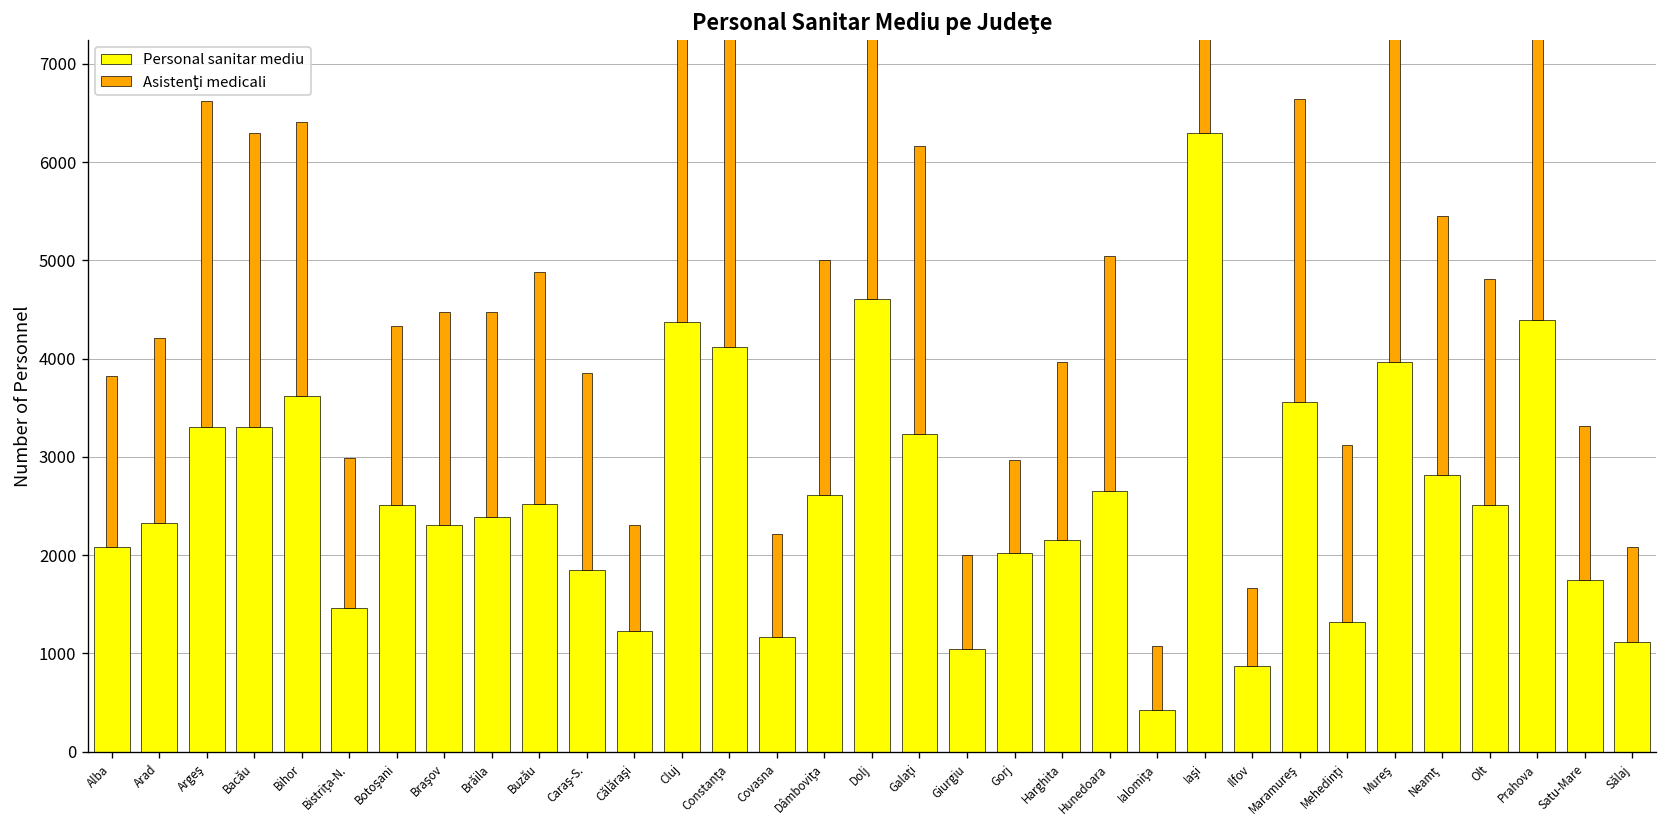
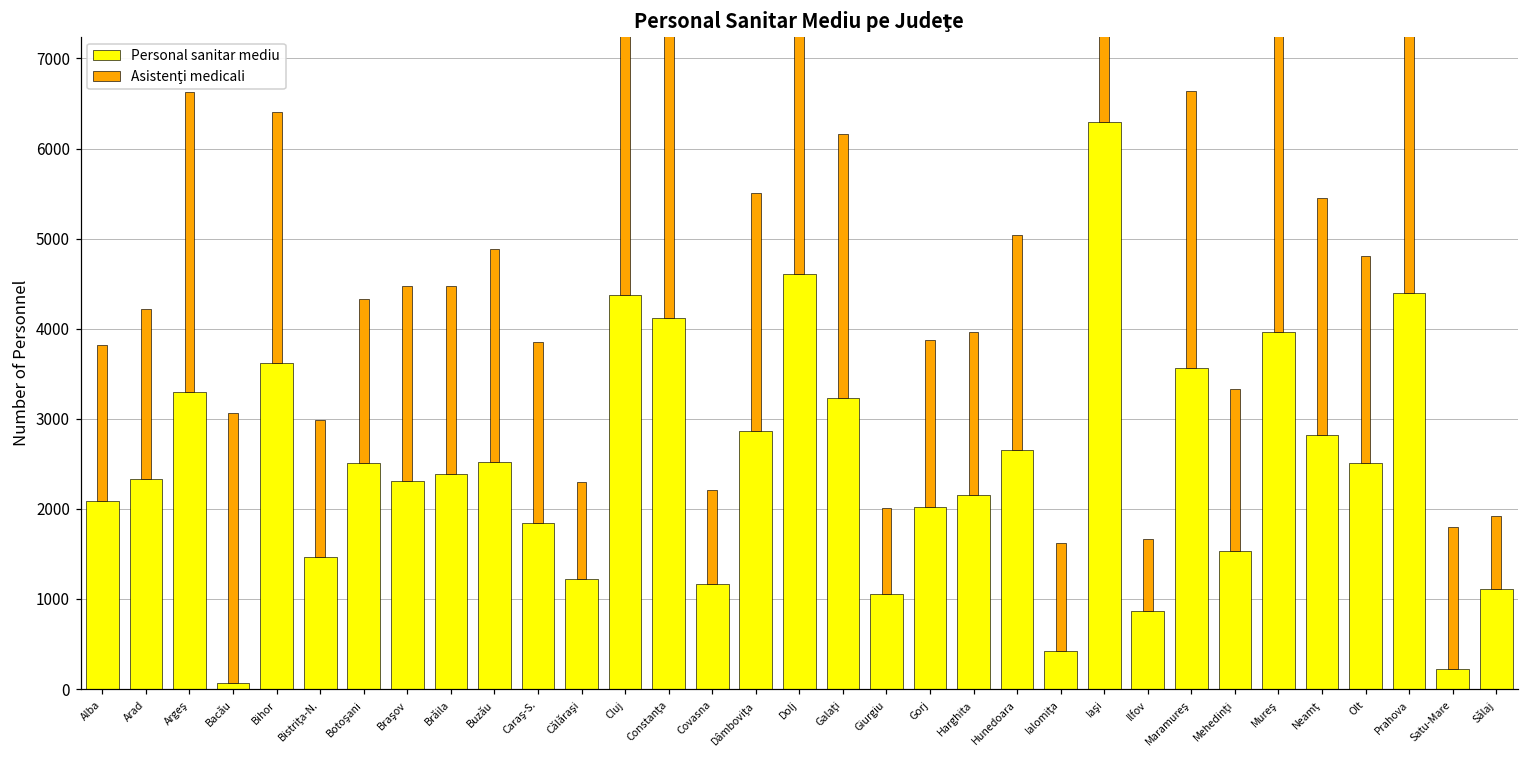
  {
    "Personal sanitar mediu": {
      "Alba": 2100,
      "Arad": 2300,
      "Argeş": 3300,
-     "Bacău": 3300,
+     "Bacău": 100,
      "Bihor": 3600,
      "Bistriţa-N.": 1500,
      "Botoşani": 2500,
      "Braşov": 2300,
      "Brăila": 2400,
      "Buzău": 2500,
      "Caraş-S.": 1800,
      "Călăraşi": 1200,
      "Cluj": 4400,
      "Constanţa": 4100,
      "Covasna": 1200,
-     "Dâmboviţa": 2600,
+     "Dâmboviţa": 2900,
      "Dolj": 4600,
      "Galaţi": 3200,
      "Giurgiu": 1100,
      "Gorj": 2000,
      "Harghita": 2200,
      "Hunedoara": 2700,
      "Ialomiţa": 400,
      "Iaşi": 6300,
      "Ilfov": 900,
      "Maramureş": 3600,
-     "Mehedinţi": 1300,
+     "Mehedinţi": 1500,
      "Mureş": 4000,
      "Neamţ": 2800,
      "Olt": 2500,
      "Prahova": 4400,
-     "Satu-Mare": 1700,
+     "Satu-Mare": 200,
      "Sălaj": 1100
    },
    "Asistenţi medicali": {
      "Alba": 1700,
      "Arad": 1900,
      "Argeş": 3300,
      "Bacău": 3000,
      "Bihor": 2800,
      "Bistriţa-N.": 1500,
      "Botoşani": 1800,
      "Braşov": 2200,
      "Brăila": 2100,
      "Buzău": 2400,
      "Caraş-S.": 2000,
      "Călăraşi": 1100,
      "Covasna": 1000,
-     "Dâmboviţa": 2400,
+     "Dâmboviţa": 2600,
      "Galaţi": 2900,
      "Giurgiu": 1000,
-     "Gorj": 900,
+     "Gorj": 1900,
      "Harghita": 1800,
      "Hunedoara": 2400,
-     "Ialomiţa": 700,
+     "Ialomiţa": 1200,
      "Ilfov": 800,
      "Maramureş": 3100,
      "Mehedinţi": 1800,
      "Neamţ": 2600,
      "Olt": 2300,
      "Satu-Mare": 1600,
-     "Sălaj": 1000
+     "Sălaj": 800
    }
  }
